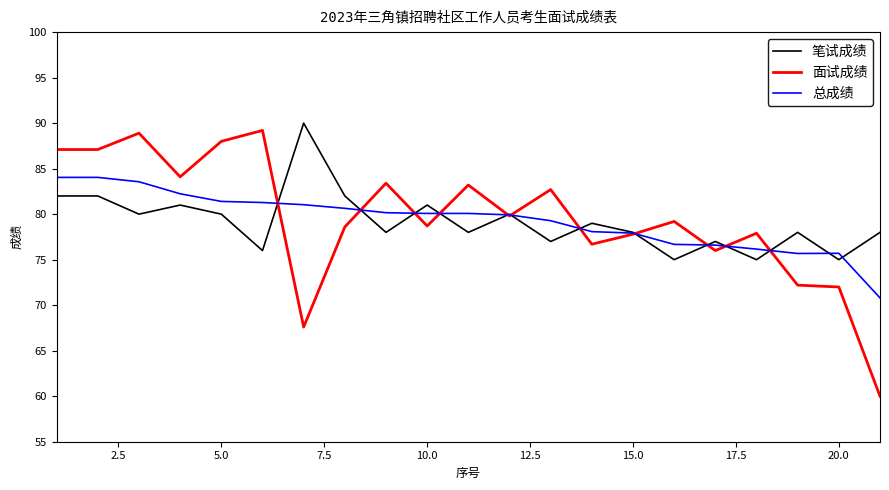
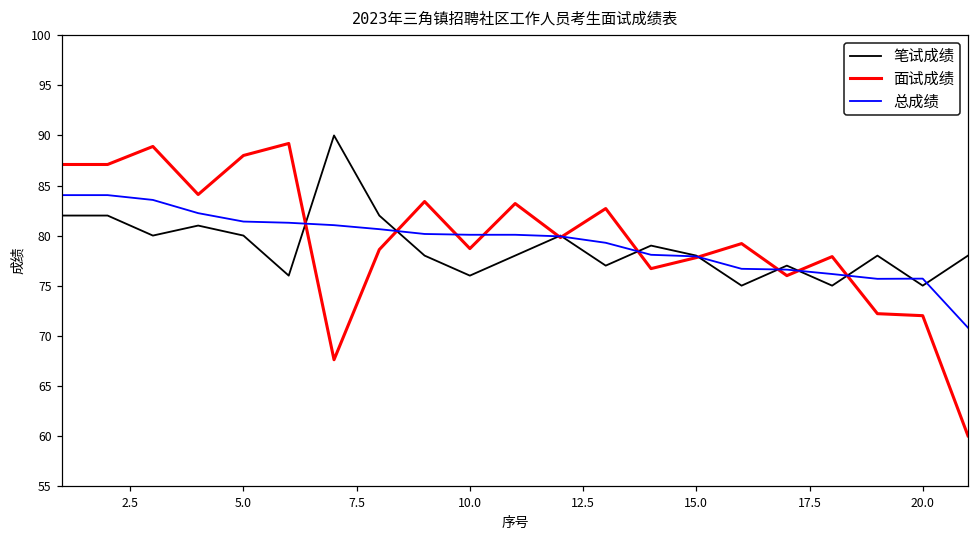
  {
    "笔试成绩": {
      "5.0": 80,
-     "10.0": 81,
+     "10.0": 76,
      "20.0": 75
    },
    "面试成绩": {
      "5.0": 88,
      "10.0": 79,
      "20.0": 72
    },
    "总成绩": {
      "5.0": 81,
      "10.0": 80,
      "20.0": 76
    }
  }
